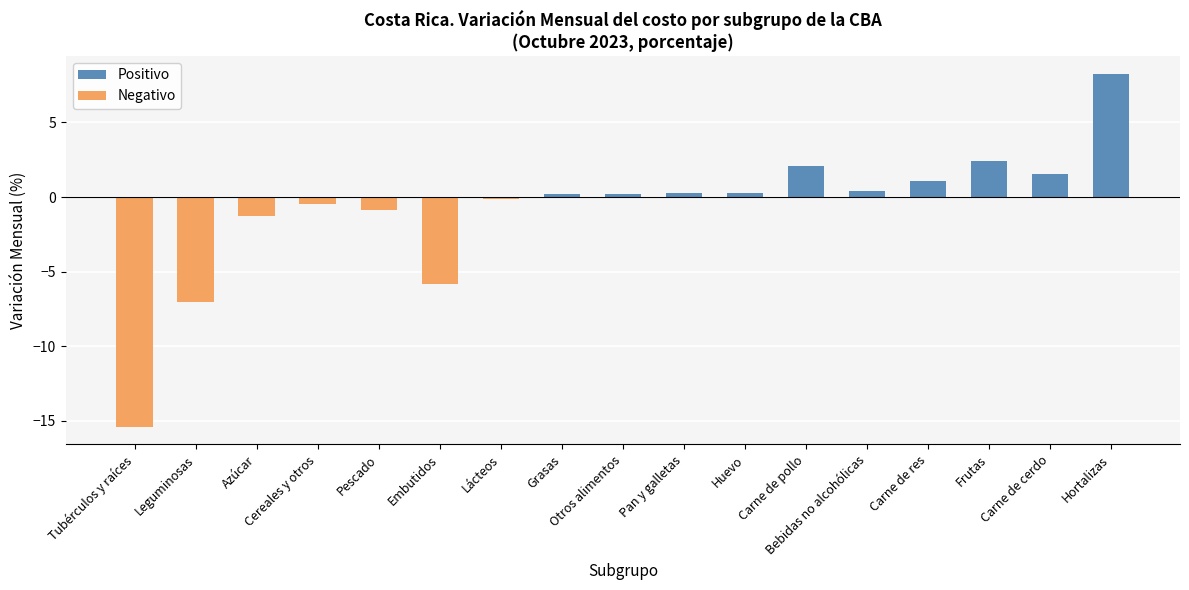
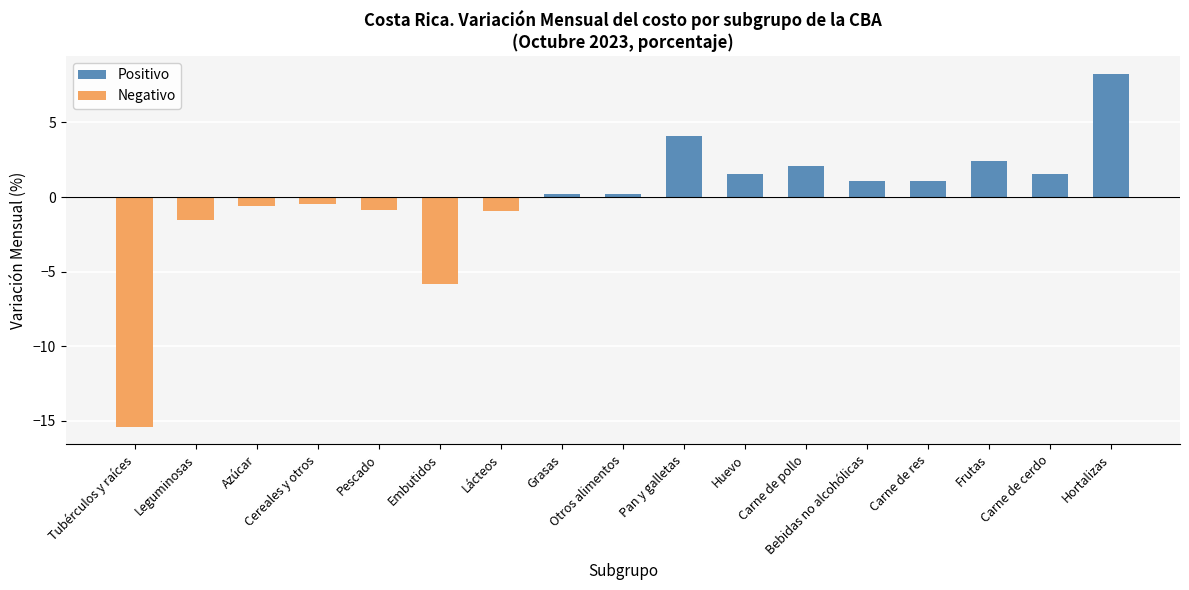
  {
    "Positivo": {
      "Grasas": 0.2,
      "Otros alimentos": 0.2,
-     "Pan y galletas": 0.3,
-     "Huevo": 0.3,
+     "Pan y galletas": 4.1,
+     "Huevo": 1.6,
      "Carne de pollo": 2.1,
-     "Bebidas no alcohólicas": 0.4,
+     "Bebidas no alcohólicas": 1.1,
      "Carne de res": 1.1,
      "Frutas": 2.4,
      "Carne de cerdo": 1.6,
      "Hortalizas": 8.3
    },
    "Negativo": {
      "Tubérculos y raíces": -15.4,
-     "Leguminosas": -7.0,
-     "Azúcar": -1.3,
+     "Leguminosas": -1.6,
+     "Azúcar": -0.6,
      "Cereales y otros": -0.5,
      "Pescado": -0.9,
      "Embutidos": -5.8,
-     "Lácteos": -0.1
+     "Lácteos": -1.0
    }
  }
